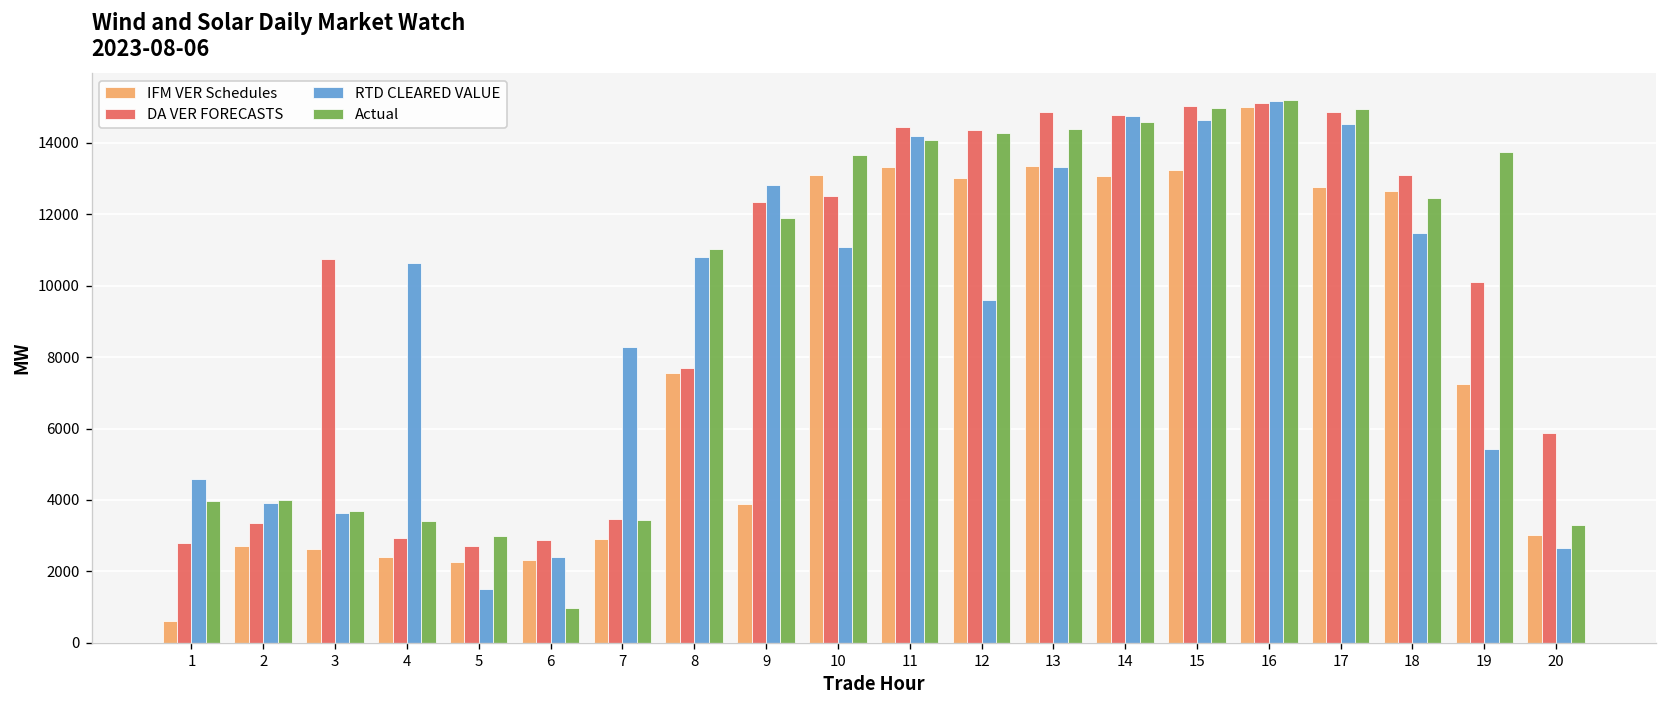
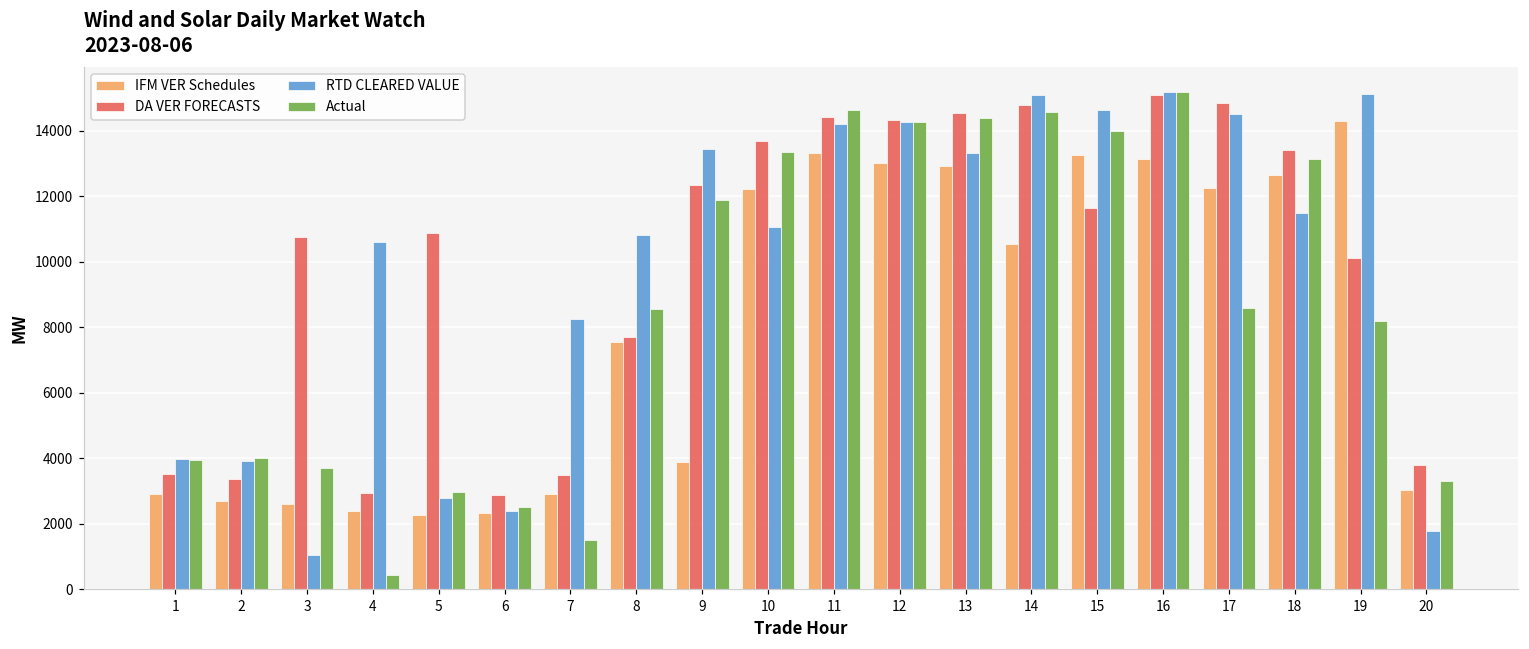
  {
    "IFM VER Schedules": {
-     "1": 600,
+     "1": 2900,
      "2": 2700,
      "3": 2600,
      "4": 2400,
      "5": 2300,
      "6": 2300,
      "7": 2900,
      "8": 7600,
      "9": 3900,
-     "10": 13100,
+     "10": 12200,
      "11": 13300,
      "12": 13000,
-     "13": 13300,
-     "14": 13100,
+     "13": 12900,
+     "14": 10500,
      "15": 13200,
-     "16": 15000,
-     "17": 12800,
+     "16": 13100,
+     "17": 12300,
      "18": 12600,
-     "19": 7300,
+     "19": 14300,
      "20": 3000
    },
    "DA VER FORECASTS": {
-     "1": 2800,
+     "1": 3500,
      "2": 3400,
      "3": 10800,
      "4": 2900,
-     "5": 2700,
+     "5": 10900,
      "6": 2900,
      "7": 3500,
      "8": 7700,
      "9": 12300,
-     "10": 12500,
+     "10": 13700,
      "11": 14400,
      "12": 14300,
-     "13": 14900,
+     "13": 14500,
      "14": 14800,
-     "15": 15000,
+     "15": 11600,
      "16": 15100,
      "17": 14900,
-     "18": 13100,
+     "18": 13400,
      "19": 10100,
-     "20": 5900
+     "20": 3800
    },
    "RTD CLEARED VALUE": {
-     "1": 4600,
+     "1": 4000,
      "2": 3900,
-     "3": 3600,
+     "3": 1100,
      "4": 10600,
-     "5": 1500,
+     "5": 2800,
      "6": 2400,
      "7": 8300,
      "8": 10800,
-     "9": 12800,
+     "9": 13500,
      "10": 11100,
      "11": 14200,
-     "12": 9600,
+     "12": 14300,
      "13": 13300,
-     "14": 14800,
+     "14": 15100,
      "15": 14600,
      "16": 15200,
      "17": 14500,
      "18": 11500,
-     "19": 5400,
-     "20": 2600
+     "19": 15100,
+     "20": 1800
    },
    "Actual": {
      "1": 4000,
      "2": 4000,
      "3": 3700,
-     "4": 3400,
+     "4": 400,
      "5": 3000,
-     "6": 1000,
-     "7": 3400,
-     "8": 11000,
+     "6": 2500,
+     "7": 1500,
+     "8": 8500,
      "9": 11900,
-     "10": 13600,
-     "11": 14100,
+     "10": 13400,
+     "11": 14600,
      "12": 14300,
      "13": 14400,
      "14": 14600,
-     "15": 15000,
+     "15": 14000,
      "16": 15200,
-     "17": 14900,
-     "18": 12500,
-     "19": 13700,
+     "17": 8600,
+     "18": 13200,
+     "19": 8200,
      "20": 3300
    }
  }
